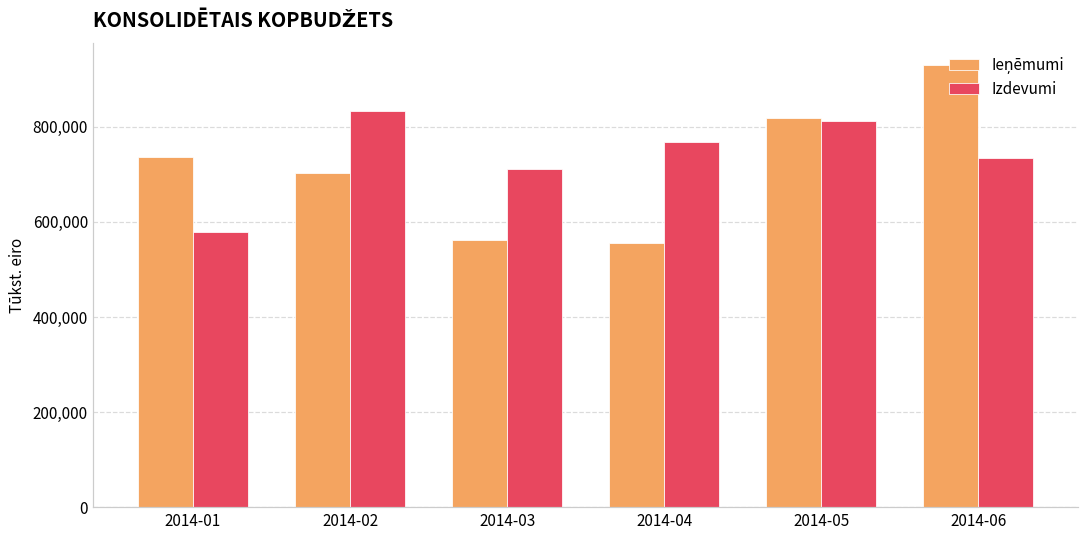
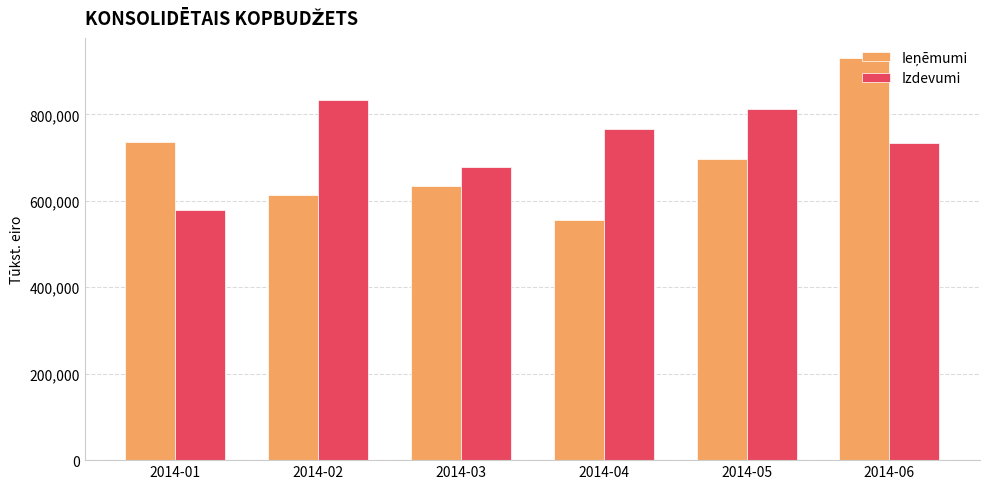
  {
    "Ieņēmumi": {
      "2014-01": "740,000",
-     "2014-02": "700,000",
-     "2014-03": "560,000",
+     "2014-02": "610,000",
+     "2014-03": "630,000",
      "2014-04": "560,000",
-     "2014-05": "820,000",
+     "2014-05": "700,000",
      "2014-06": "930,000"
    },
    "Izdevumi": {
      "2014-01": "580,000",
      "2014-02": "830,000",
-     "2014-03": "710,000",
+     "2014-03": "680,000",
      "2014-04": "770,000",
      "2014-05": "810,000",
      "2014-06": "730,000"
    }
  }
